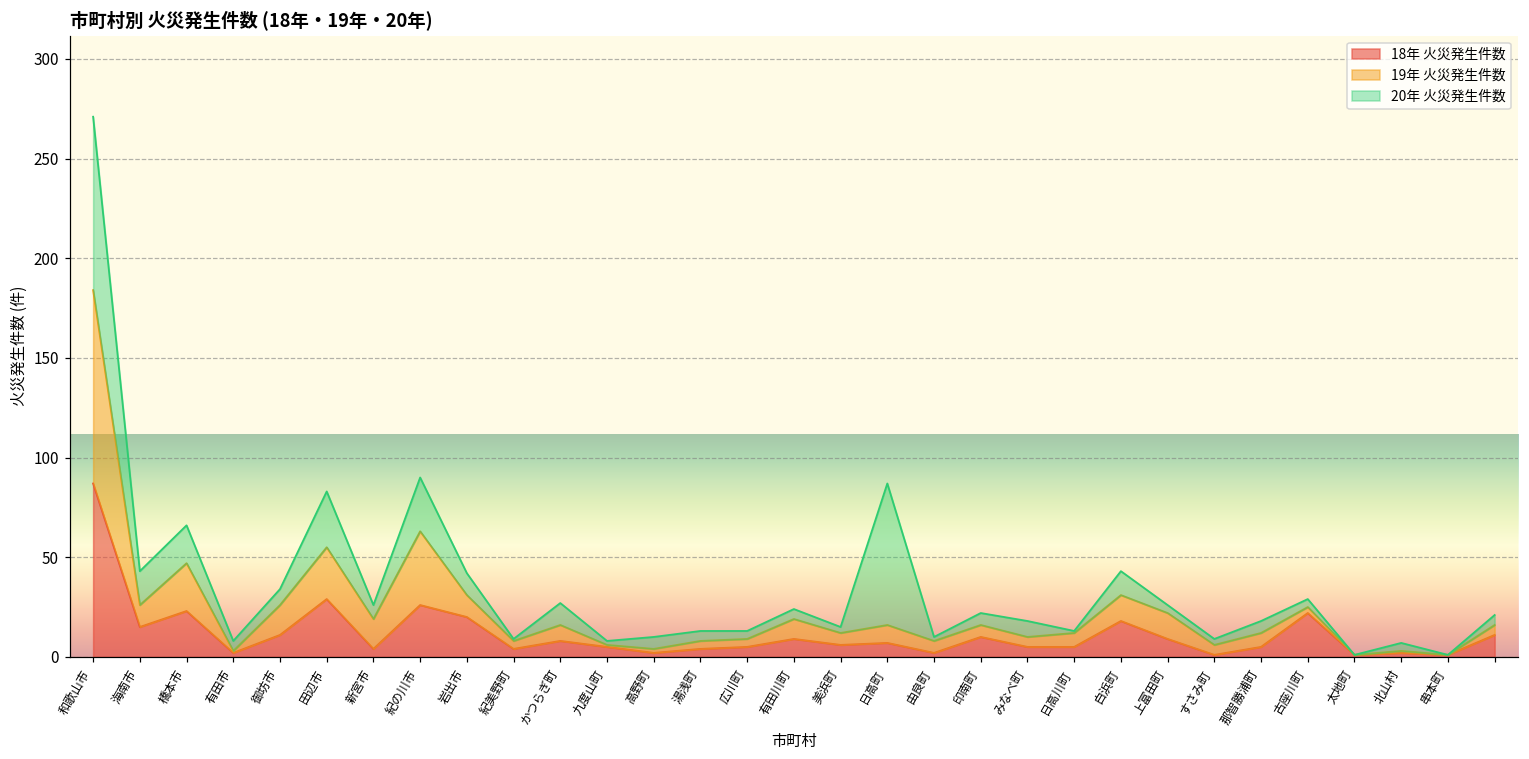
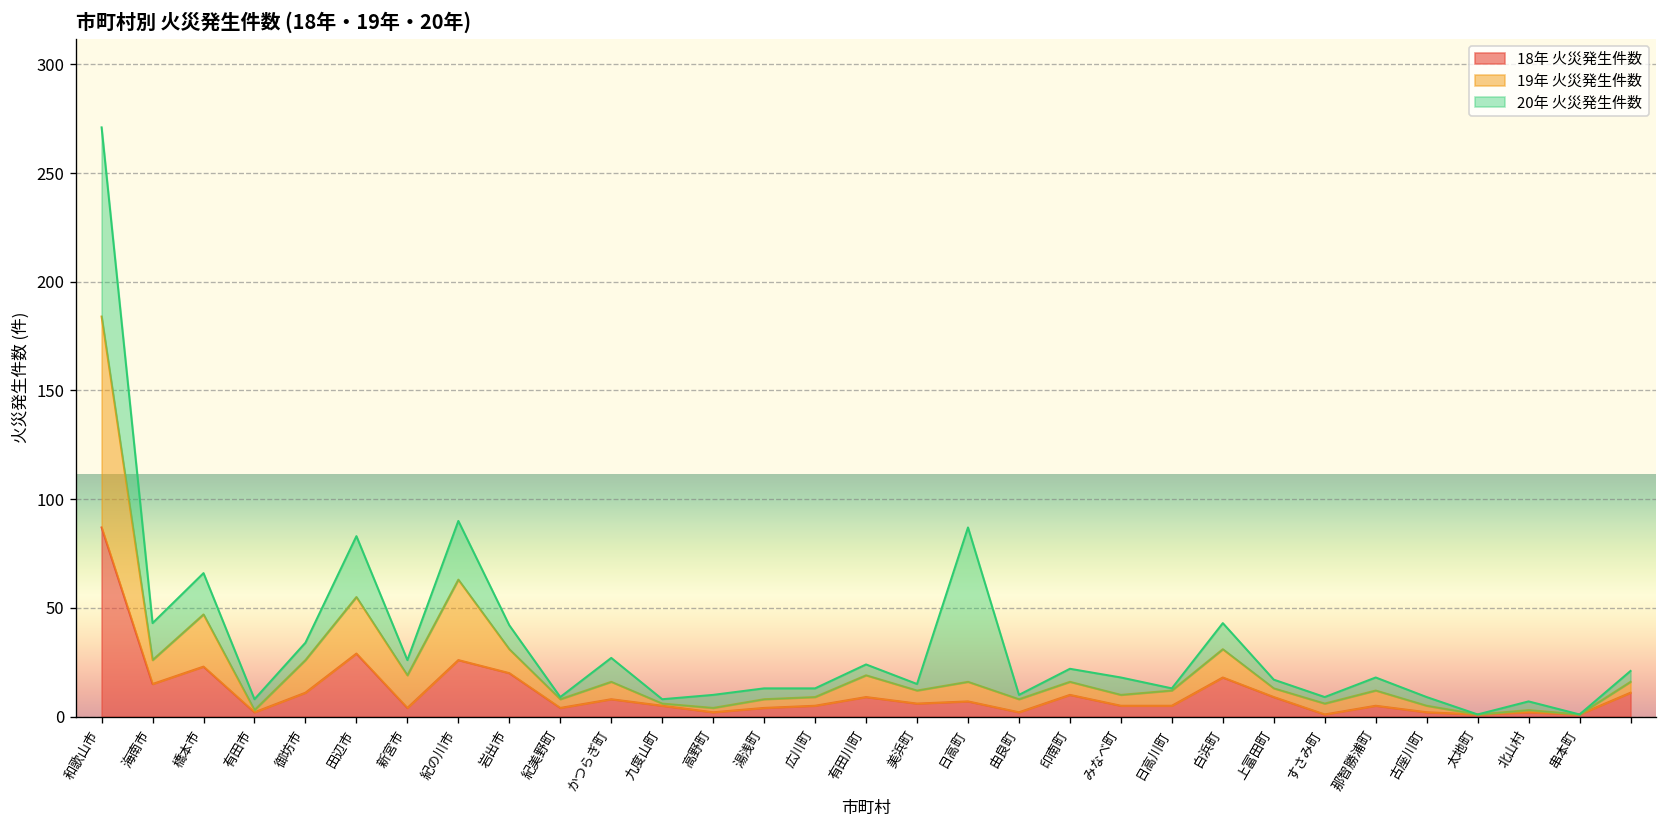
  {
    "18年 火災発生件数": {
      "和歌山市": 87,
      "海南市": 15,
      "橋本市": 23,
      "御坊市": 11,
      "田辺市": 29,
      "新宮市": 4,
      "紀の川市": 26,
      "岩出市": 20,
      "紀美野町": 4,
      "かつらぎ町": 8,
      "高野町": 2,
      "湯浅町": 4,
      "広川町": 5,
      "有田川町": 9,
      "美浜町": 6,
      "日高町": 7,
      "由良町": 2,
      "印南町": 10,
      "みなべ町": 5,
      "日高川町": 5,
      "白浜町": 18,
      "上富田町": 9,
      "すさみ町": 1,
      "那智勝浦町": 5,
-     "古座川町": 22
+     "古座川町": 2
    },
    "19年 火災発生件数": {
      "和歌山市": 97,
      "海南市": 11,
      "橋本市": 24,
      "御坊市": 15,
      "田辺市": 26,
      "新宮市": 15,
      "紀の川市": 37,
      "岩出市": 11,
      "かつらぎ町": 8,
      "高野町": 2,
      "湯浅町": 4,
      "広川町": 4,
      "有田川町": 10,
      "美浜町": 6,
      "日高町": 9,
      "由良町": 6,
      "印南町": 6,
      "みなべ町": 5,
      "白浜町": 13,
-     "上富田町": 13,
+     "上富田町": 4,
      "すさみ町": 5,
      "那智勝浦町": 7,
      "古座川町": 3
    },
    "20年 火災発生件数": {
      "和歌山市": 87,
      "海南市": 17,
      "橋本市": 19,
      "有田市": 5,
      "御坊市": 8,
      "田辺市": 28,
      "新宮市": 7,
      "紀の川市": 27,
      "岩出市": 11,
      "かつらぎ町": 11,
      "九度山町": 2,
      "高野町": 6,
      "湯浅町": 5,
      "広川町": 4,
      "有田川町": 5,
      "美浜町": 3,
      "日高町": 71,
      "由良町": 2,
      "印南町": 6,
      "みなべ町": 8,
      "白浜町": 12,
      "上富田町": 4,
      "すさみ町": 3,
      "那智勝浦町": 6,
      "古座川町": 4,
      "北山村": 4
    }
  }
